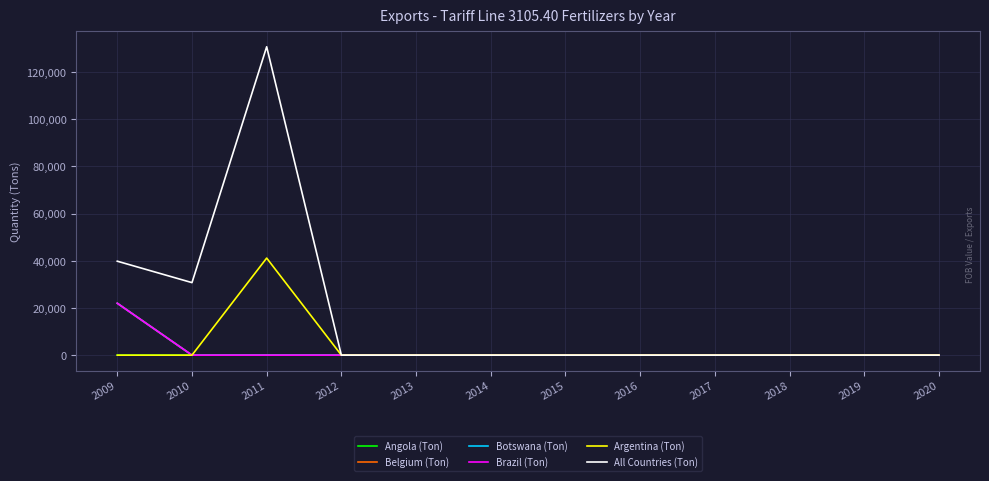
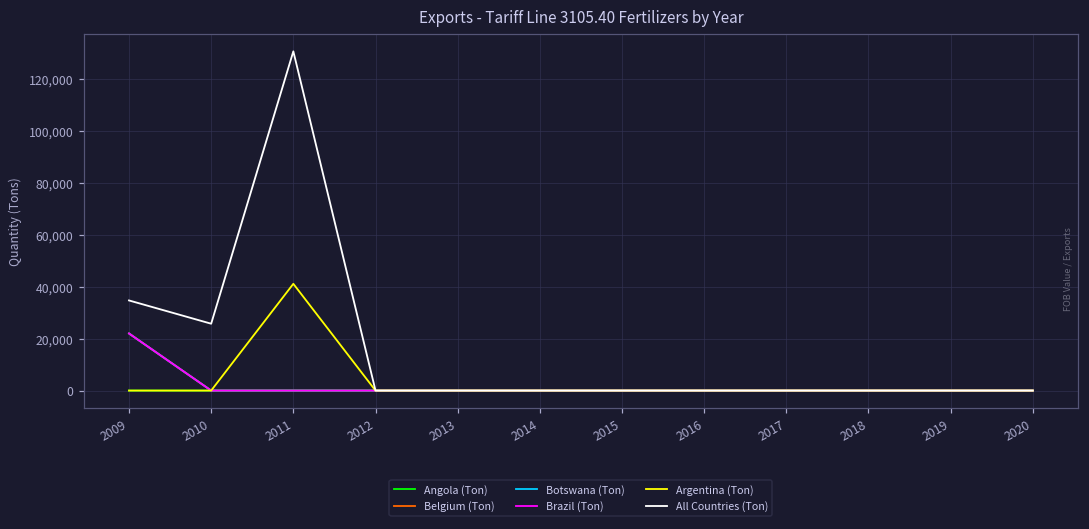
  {
    "Brazil (Ton)": {
      "2009": "22,000"
    },
    "Argentina (Ton)": {
      "2011": "41,000"
    },
    "All Countries (Ton)": {
-     "2009": "40,000",
-     "2010": "31,000",
+     "2009": "35,000",
+     "2010": "26,000",
      "2011": "131,000"
    }
  }
